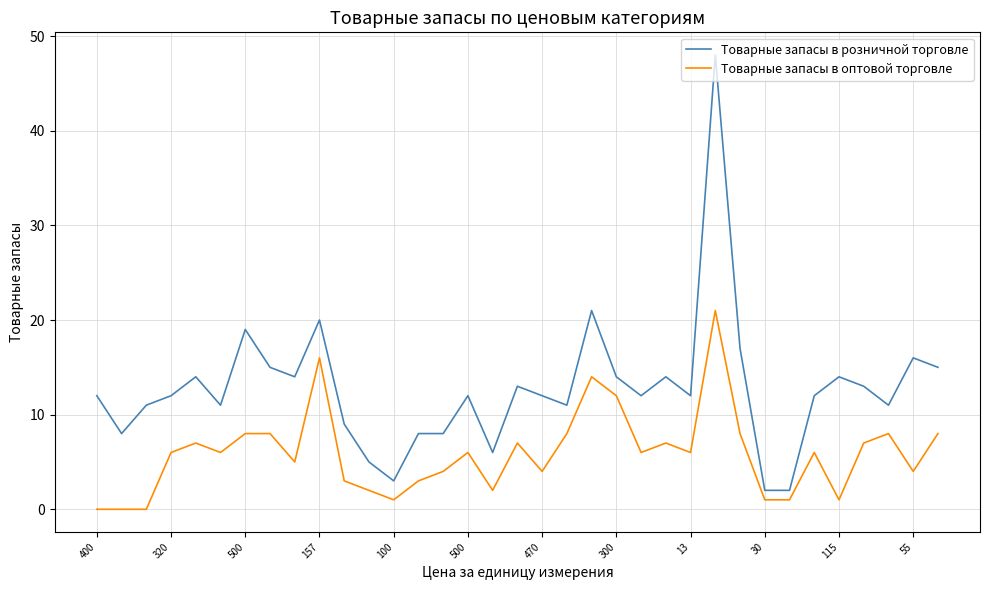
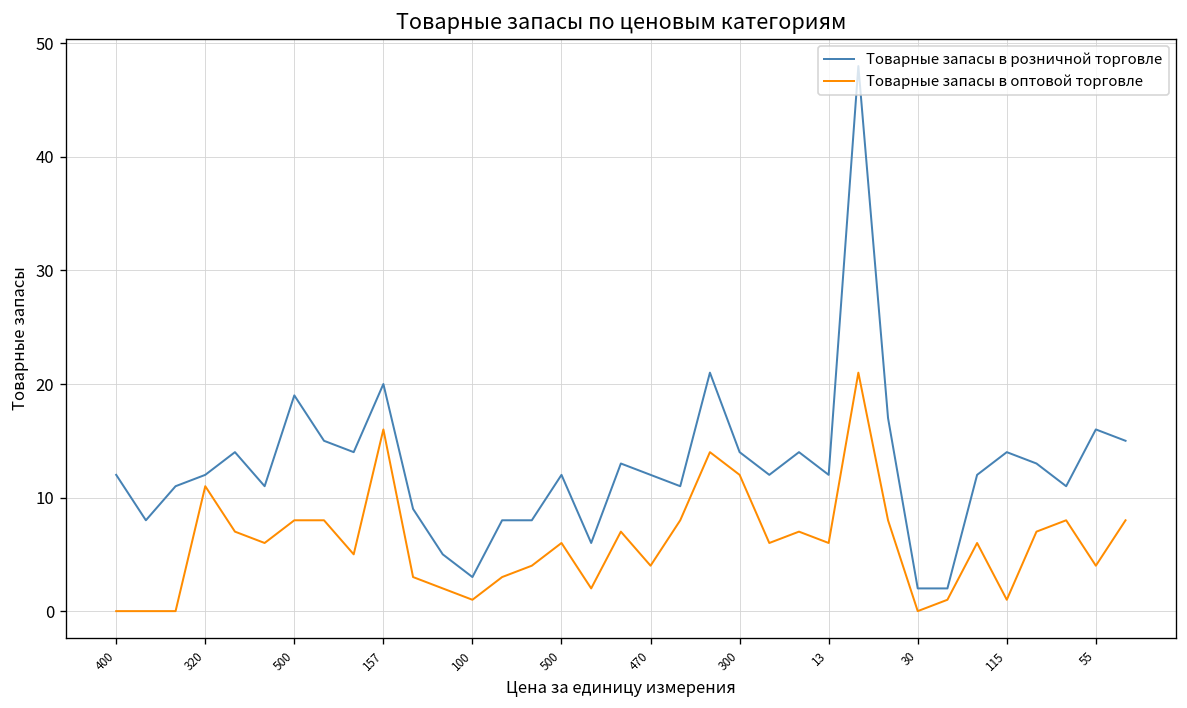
  {
    "Товарные запасы в розничной торговле": {
      "400": 12,
      "320": 12,
      "157": 20,
      "100": 3,
      "470": 12,
      "300": 14,
      "30": 2,
      "115": 14,
      "55": 16
    },
    "Товарные запасы в оптовой торговле": {
      "400": 0,
-     "320": 6,
+     "320": 11,
      "157": 16,
      "100": 1,
      "470": 4,
      "300": 12,
-     "30": 1,
+     "30": 0,
      "115": 1,
      "55": 4
    }
  }
